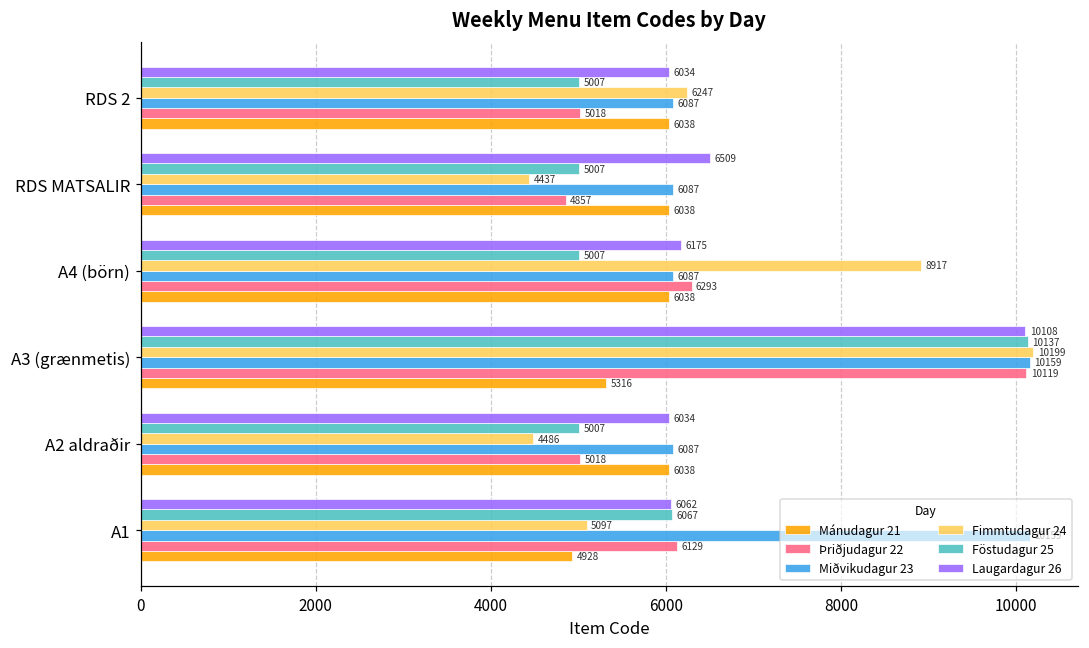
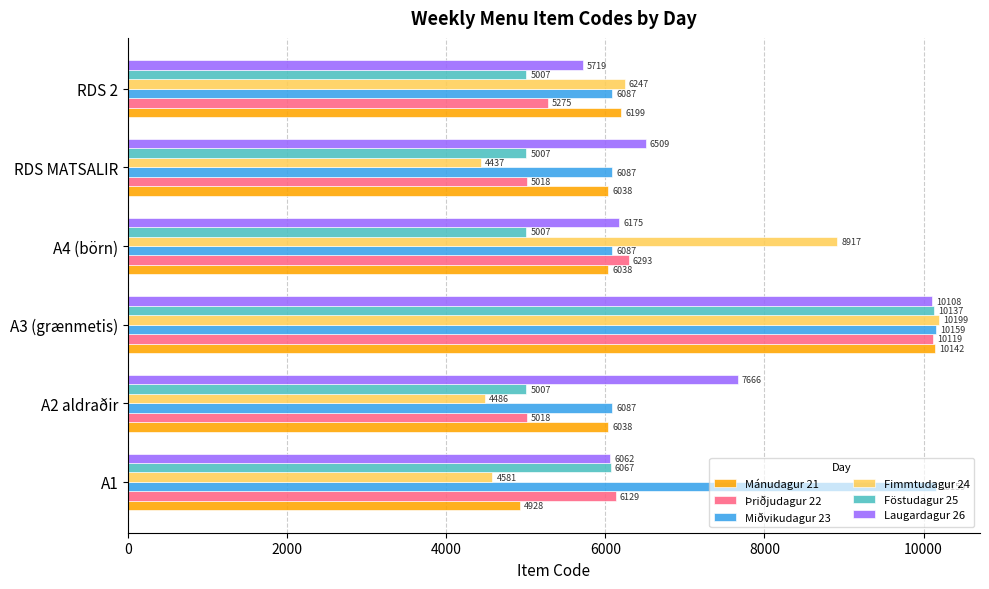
  {
    "Mánudagur 21": {
-     "RDS 2": 6038,
+     "RDS 2": 6199,
      "RDS MATSALIR": 6038,
      "A4 (börn)": 6038,
-     "A3 (grænmetis)": 5316,
+     "A3 (grænmetis)": 10142,
      "A2 aldraðir": 6038,
      "A1": 4928
    },
    "Þriðjudagur 22": {
-     "RDS 2": 5018,
-     "RDS MATSALIR": 4857,
+     "RDS 2": 5275,
+     "RDS MATSALIR": 5018,
      "A4 (börn)": 6293,
      "A3 (grænmetis)": 10119,
      "A2 aldraðir": 5018,
      "A1": 6129
    },
    "Fimmtudagur 24": {
      "RDS 2": 6247,
      "RDS MATSALIR": 4437,
      "A4 (börn)": 8917,
      "A3 (grænmetis)": 10199,
      "A2 aldraðir": 4486,
-     "A1": 5097
+     "A1": 4581
    },
    "Laugardagur 26": {
-     "RDS 2": 6034,
+     "RDS 2": 5719,
      "RDS MATSALIR": 6509,
      "A4 (börn)": 6175,
      "A3 (grænmetis)": 10108,
-     "A2 aldraðir": 6034,
+     "A2 aldraðir": 7666,
      "A1": 6062
    }
  }
